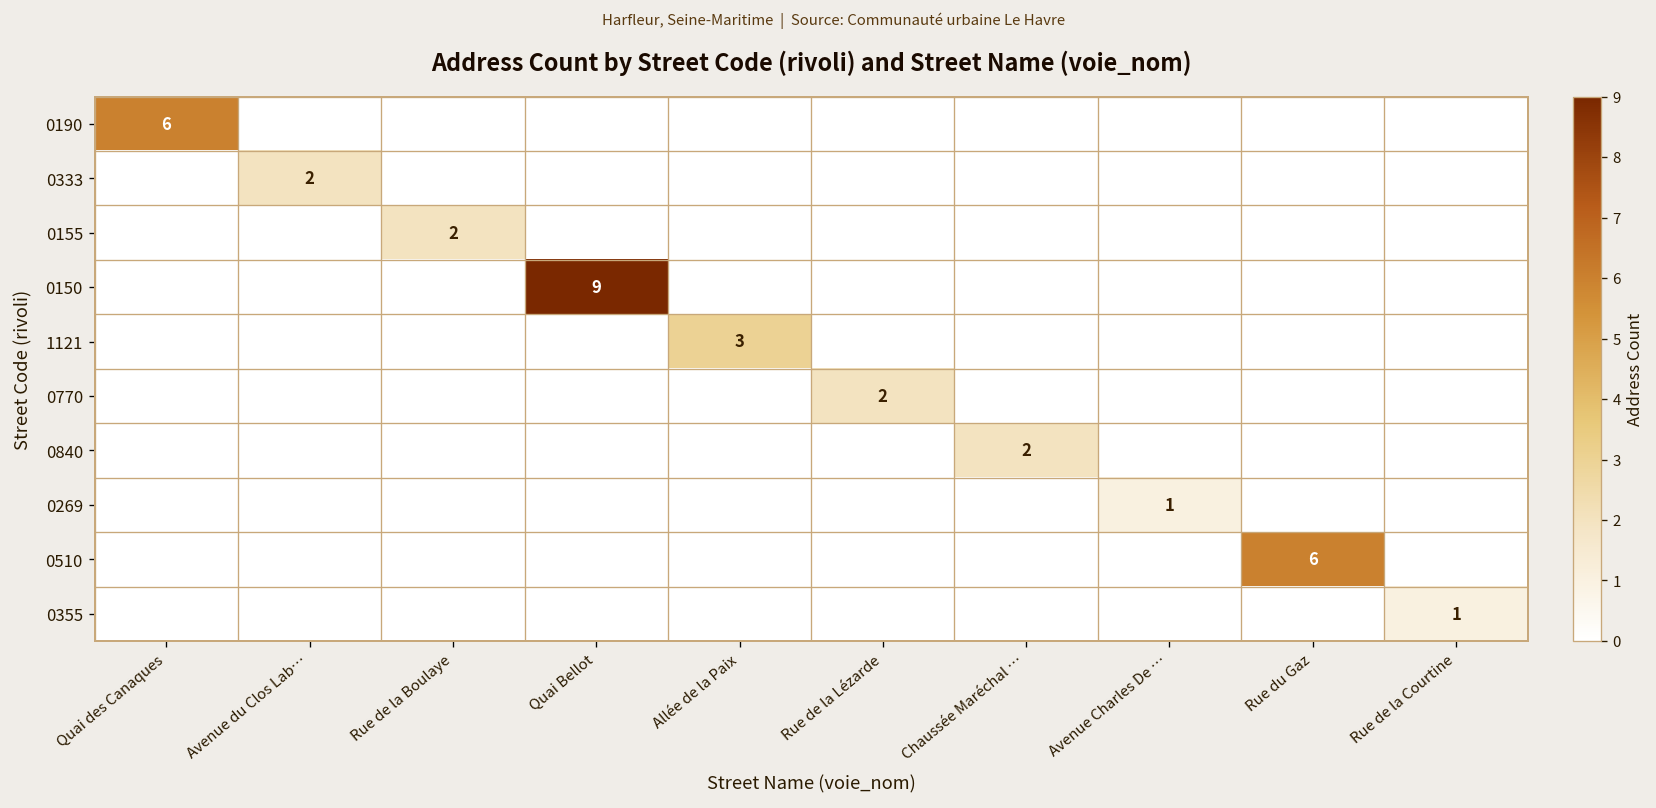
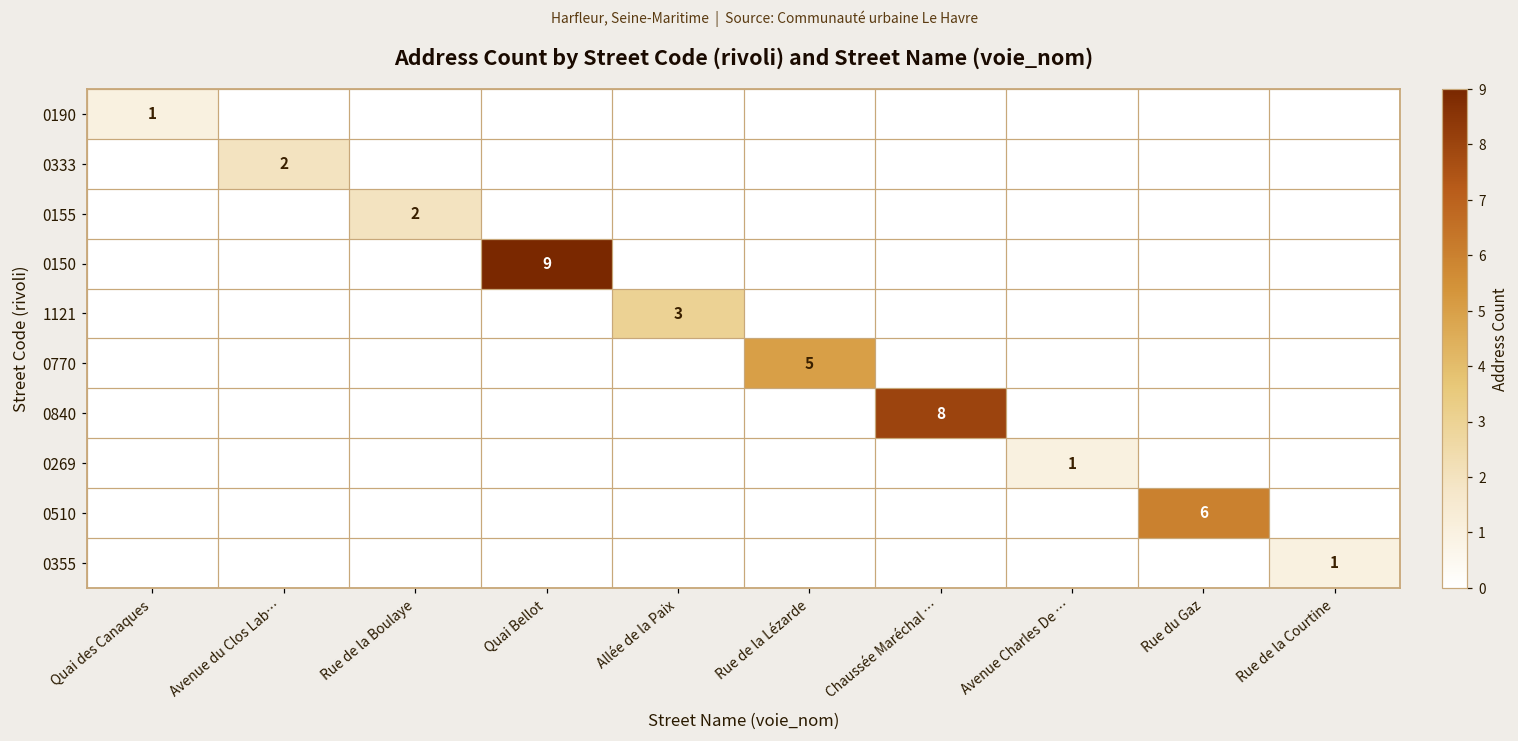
  {
    "0190": {
-     "Quai des Canaques": 6
+     "Quai des Canaques": 1
    },
    "0333": {
      "Avenue du Clos Lab…": 2
    },
    "0155": {
      "Rue de la Boulaye": 2
    },
    "0150": {
      "Quai Bellot": 9
    },
    "1121": {
      "Allée de la Paix": 3
    },
    "0770": {
-     "Rue de la Lézarde": 2
+     "Rue de la Lézarde": 5
    },
    "0840": {
-     "Chaussée Maréchal …": 2
+     "Chaussée Maréchal …": 8
    },
    "0269": {
      "Avenue Charles De …": 1
    },
    "0510": {
      "Rue du Gaz": 6
    },
    "0355": {
      "Rue de la Courtine": 1
    }
  }
